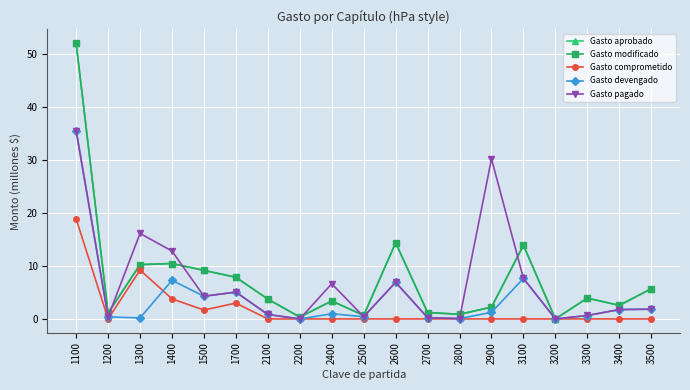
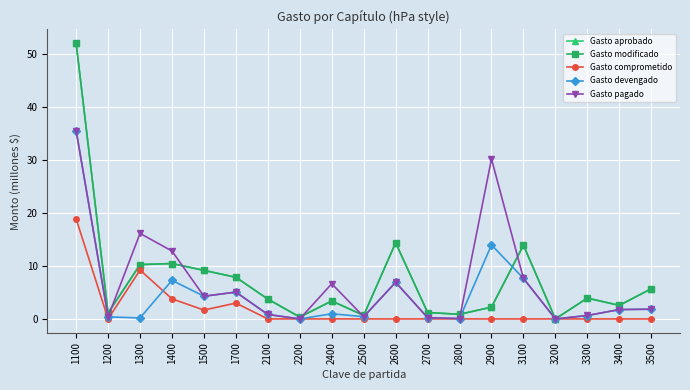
  {
    "Gasto modificado": {
      "1100": 52,
      "1200": 1,
      "1300": 10,
      "1400": 10,
      "1500": 9,
      "1700": 8,
      "2100": 4,
      "2400": 3,
      "2600": 14,
      "2700": 1,
      "2800": 1,
      "2900": 2,
      "3100": 14,
      "3300": 4,
      "3400": 3,
      "3500": 6
    },
    "Gasto comprometido": {
      "1100": 19,
      "1300": 9,
      "1400": 4,
      "1500": 2,
      "1700": 3,
      "2100": 0,
      "2400": 0,
      "2600": 0,
      "2900": 0,
      "3100": 0,
      "3300": 0,
      "3400": 0,
      "3500": 0
    },
    "Gasto devengado": {
      "1300": 0,
      "1400": 7,
      "2400": 1,
-     "2900": 1
+     "2900": 14
    },
    "Gasto pagado": {
      "1300": 16,
      "1400": 13,
      "2400": 7,
      "2900": 30
    }
  }
